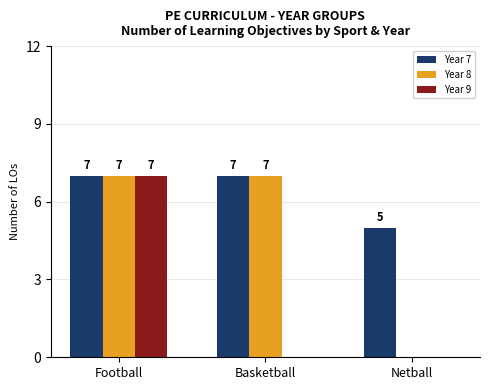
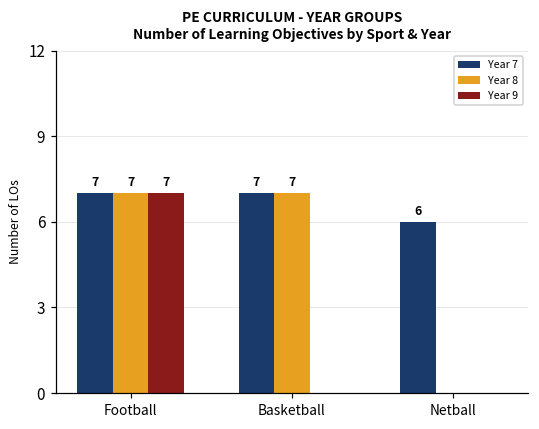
  {
    "Year 7": {
      "Football": 7,
      "Basketball": 7,
-     "Netball": 5
+     "Netball": 6
    },
    "Year 8": {
      "Football": 7,
      "Basketball": 7
    },
    "Year 9": {
      "Football": 7
    }
  }
